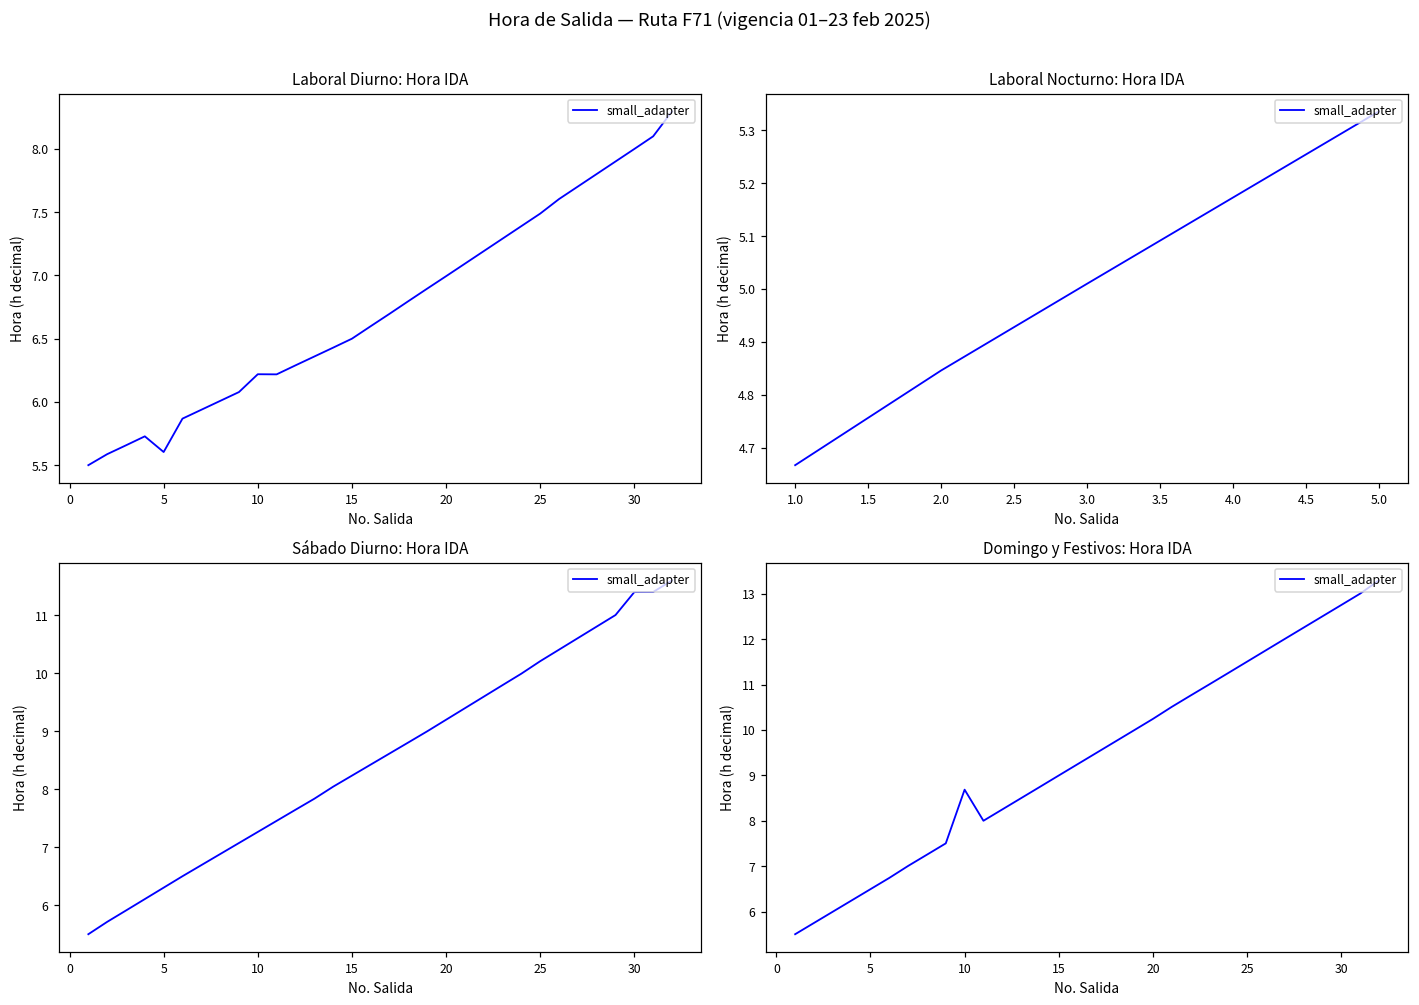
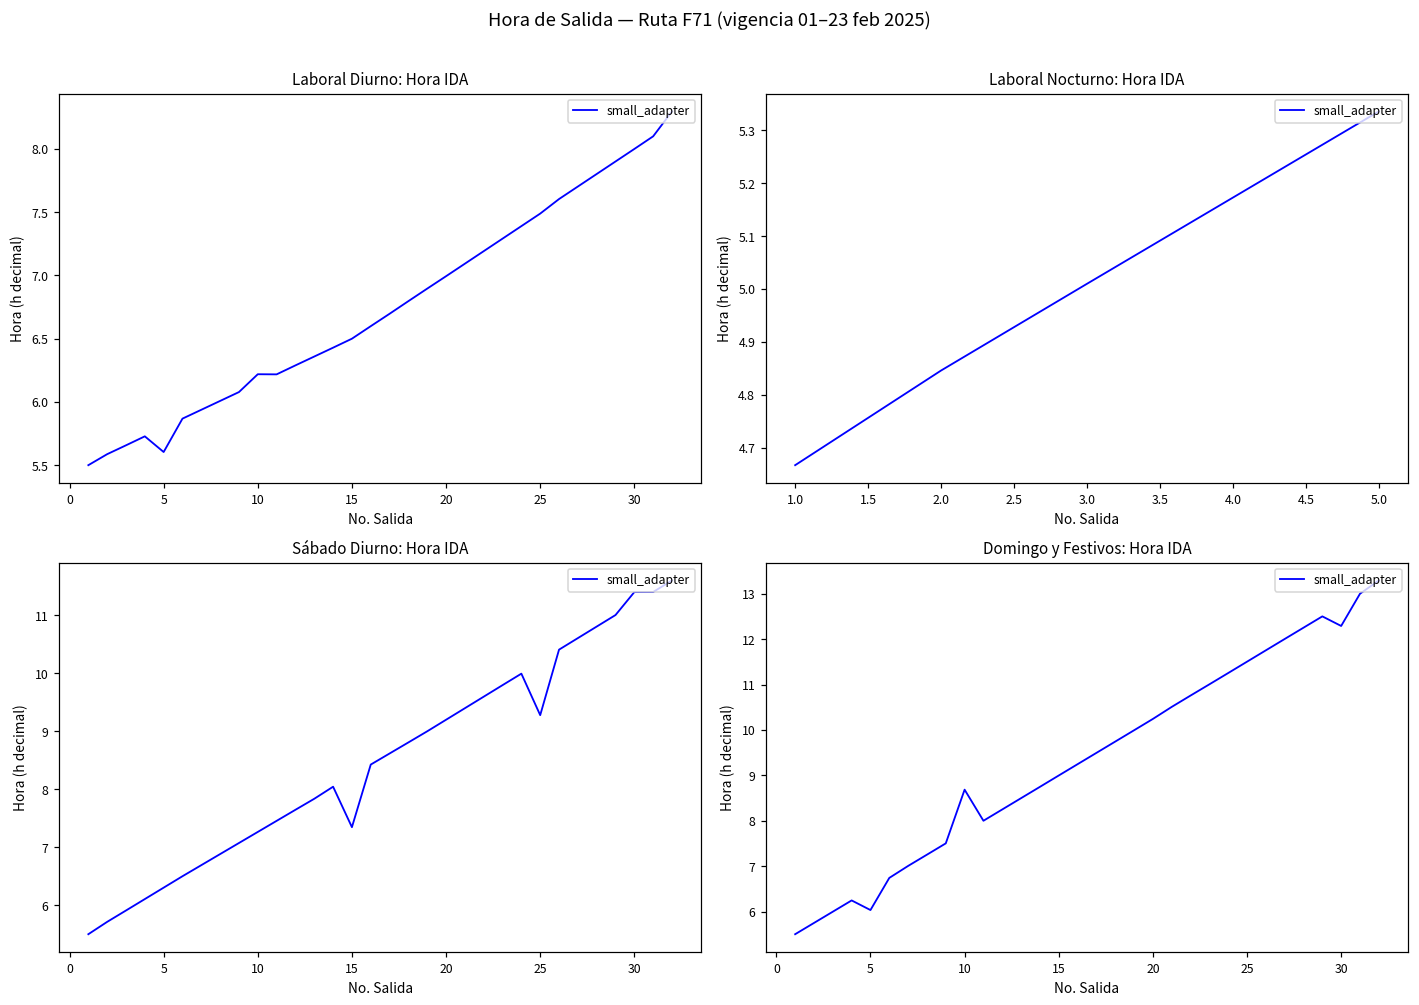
  {
    "Laboral Diurno: Hora IDA": {
      "5": 5.60,
      "10": 6.22,
      "15": 6.50,
      "20": 6.99,
      "25": 7.49,
      "30": 8.00
    },
    "Laboral Nocturno: Hora IDA": {
      "1.0": 4.67,
      "2.0": 4.85,
      "3.0": 5.01,
      "4.0": 5.17
    },
    "Sábado Diurno: Hora IDA": {
      "5": 6.3,
      "10": 7.3,
-     "15": 8.2,
+     "15": 7.3,
      "20": 9.2,
-     "25": 10.2,
+     "25": 9.3,
      "30": 11.4
    },
    "Domingo y Festivos: Hora IDA": {
-     "5": 6.5,
+     "5": 6.0,
      "10": 8.7,
      "15": 9.0,
      "20": 10.2,
      "25": 11.5,
-     "30": 12.8
+     "30": 12.3
    }
  }
